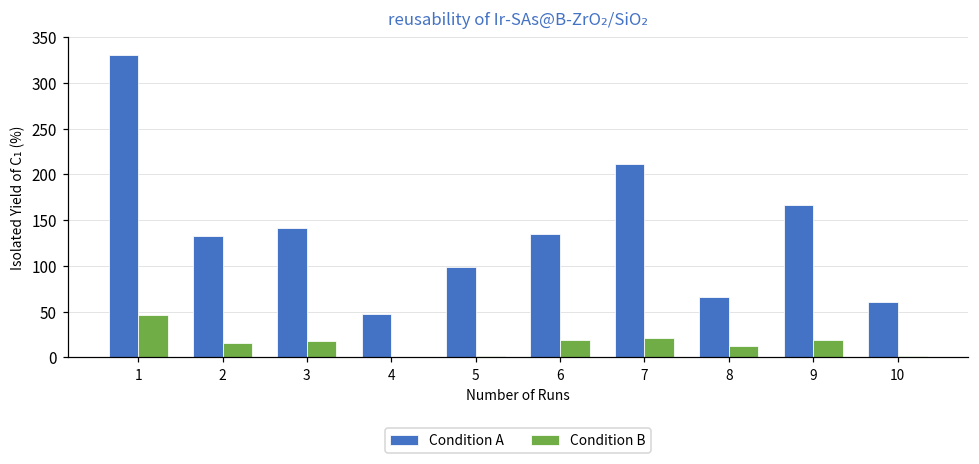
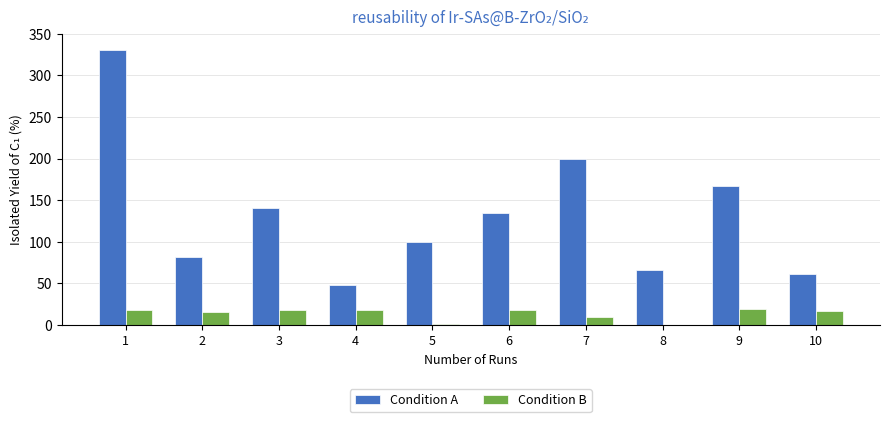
  {
    "Condition A": {
      "1": 330,
-     "2": 130,
+     "2": 80,
      "3": 140,
      "4": 50,
      "5": 100,
      "6": 130,
-     "7": 210,
+     "7": 200,
      "8": 70,
      "9": 170,
      "10": 60
    },
    "Condition B": {
-     "1": 50,
+     "1": 20,
      "2": 20,
      "3": 20,
-     "4": 0,
+     "4": 20,
      "6": 20,
-     "7": 20,
-     "8": 10,
+     "7": 10,
+     "8": 0,
      "9": 20,
-     "10": 0
+     "10": 20
    }
  }
